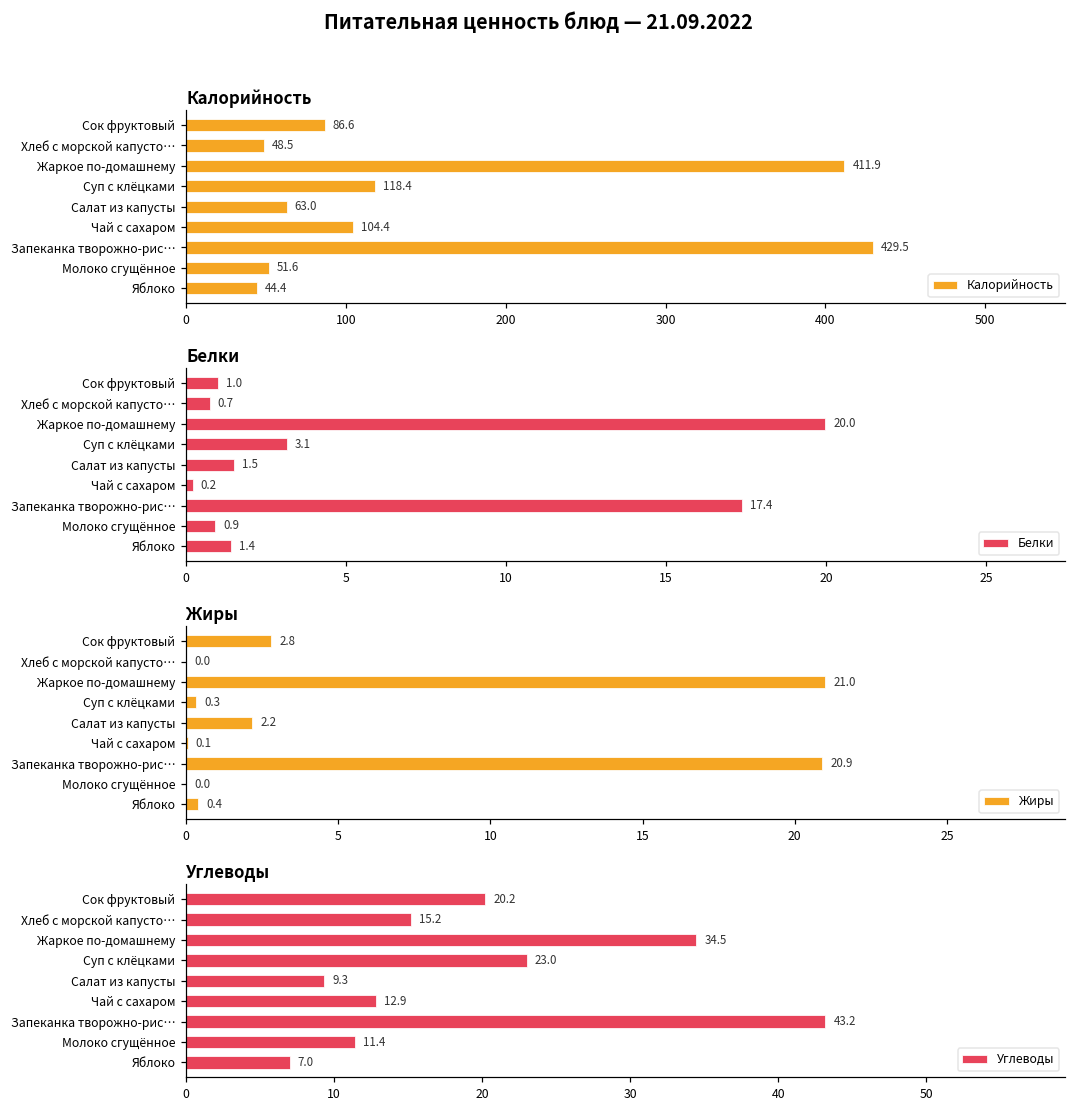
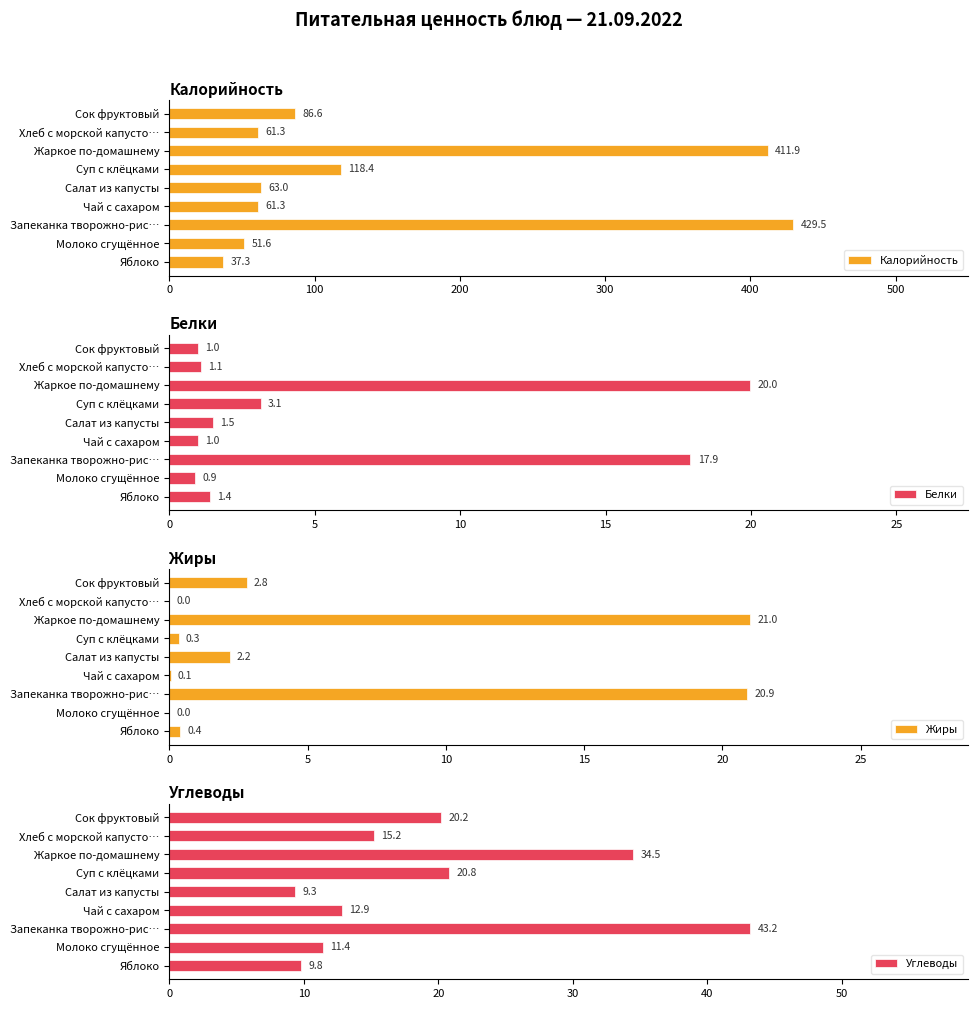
  {
    "Калорийность": {
      "Сок фруктовый": 86.6,
-     "Хлеб с морской капусто…": 48.5,
+     "Хлеб с морской капусто…": 61.3,
      "Жаркое по-домашнему": 411.9,
      "Суп с клёцками": 118.4,
      "Салат из капусты": 63.0,
-     "Чай с сахаром": 104.4,
+     "Чай с сахаром": 61.3,
      "Запеканка творожно-рис…": 429.5,
      "Молоко сгущённое": 51.6,
-     "Яблоко": 44.4
+     "Яблоко": 37.3
    },
    "Белки": {
      "Сок фруктовый": 1.0,
-     "Хлеб с морской капусто…": 0.7,
+     "Хлеб с морской капусто…": 1.1,
      "Жаркое по-домашнему": 20.0,
      "Суп с клёцками": 3.1,
      "Салат из капусты": 1.5,
-     "Чай с сахаром": 0.2,
-     "Запеканка творожно-рис…": 17.4,
+     "Чай с сахаром": 1.0,
+     "Запеканка творожно-рис…": 17.9,
      "Молоко сгущённое": 0.9,
      "Яблоко": 1.4
    },
    "Жиры": {
      "Сок фруктовый": 2.8,
      "Хлеб с морской капусто…": 0.0,
      "Жаркое по-домашнему": 21.0,
      "Суп с клёцками": 0.3,
      "Салат из капусты": 2.2,
      "Чай с сахаром": 0.1,
      "Запеканка творожно-рис…": 20.9,
      "Молоко сгущённое": 0.0,
      "Яблоко": 0.4
    },
    "Углеводы": {
      "Сок фруктовый": 20.2,
      "Хлеб с морской капусто…": 15.2,
      "Жаркое по-домашнему": 34.5,
-     "Суп с клёцками": 23.0,
+     "Суп с клёцками": 20.8,
      "Салат из капусты": 9.3,
      "Чай с сахаром": 12.9,
      "Запеканка творожно-рис…": 43.2,
      "Молоко сгущённое": 11.4,
-     "Яблоко": 7.0
+     "Яблоко": 9.8
    }
  }
